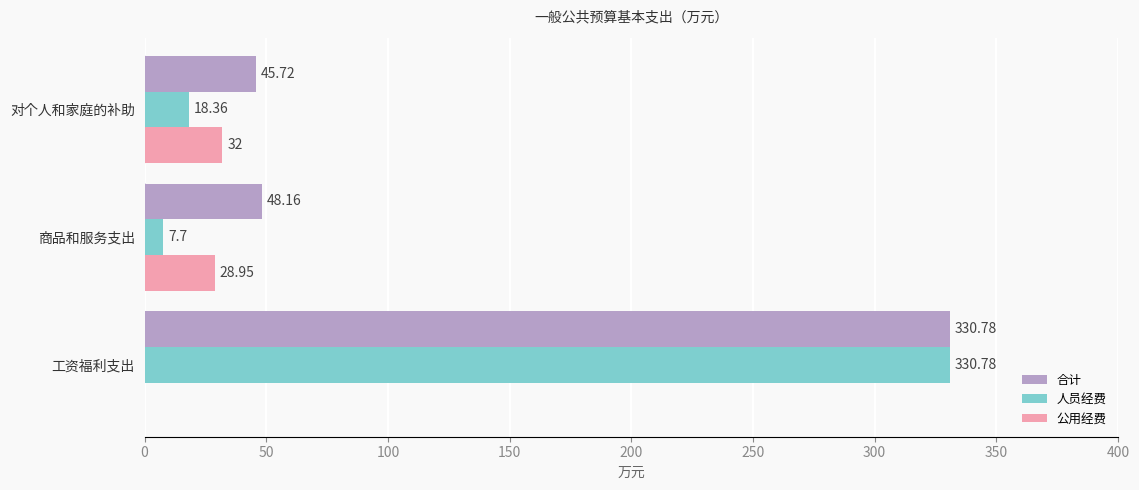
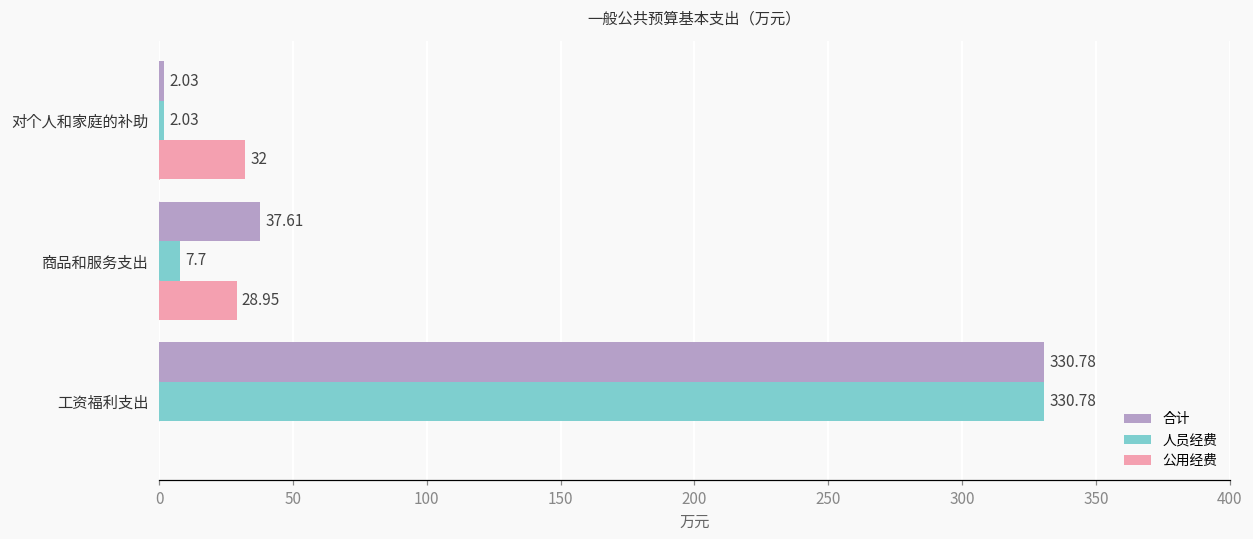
  {
    "合计": {
-     "对个人和家庭的补助": 45.72,
-     "商品和服务支出": 48.16,
+     "对个人和家庭的补助": 2.03,
+     "商品和服务支出": 37.61,
      "工资福利支出": 330.78
    },
    "人员经费": {
-     "对个人和家庭的补助": 18.36,
+     "对个人和家庭的补助": 2.03,
      "商品和服务支出": 7.7,
      "工资福利支出": 330.78
    },
    "公用经费": {
      "对个人和家庭的补助": 32,
      "商品和服务支出": 28.95
    }
  }
